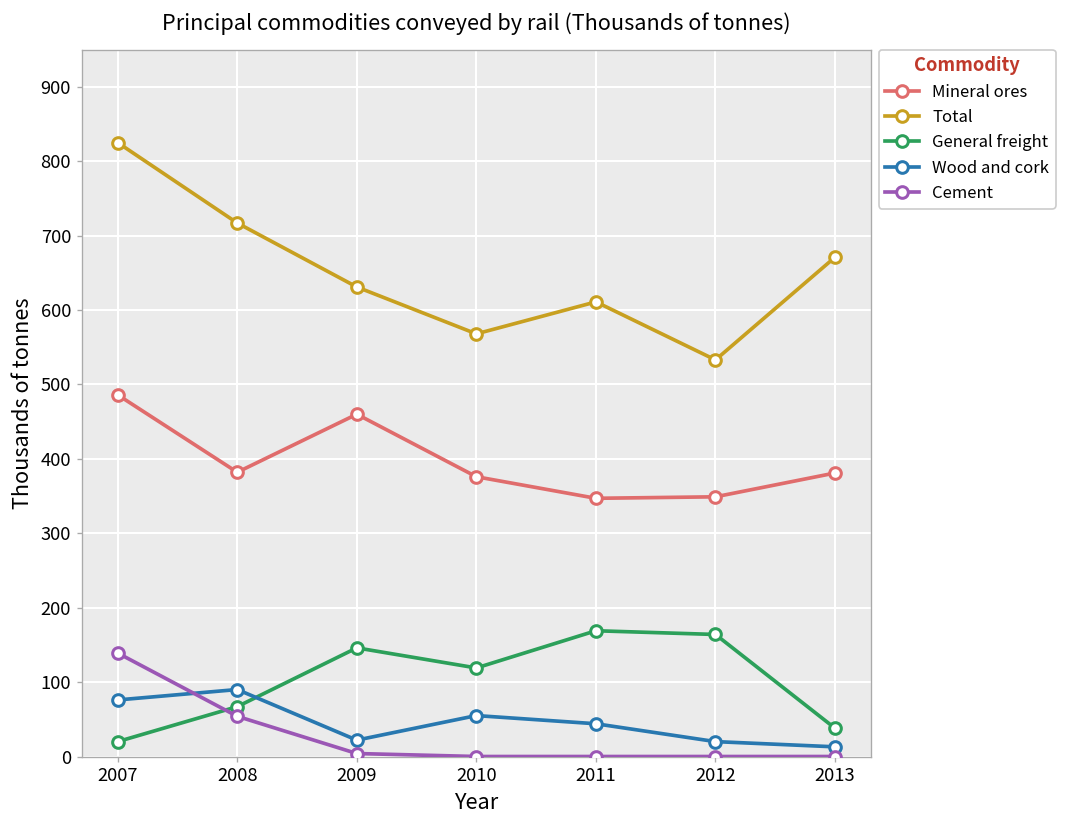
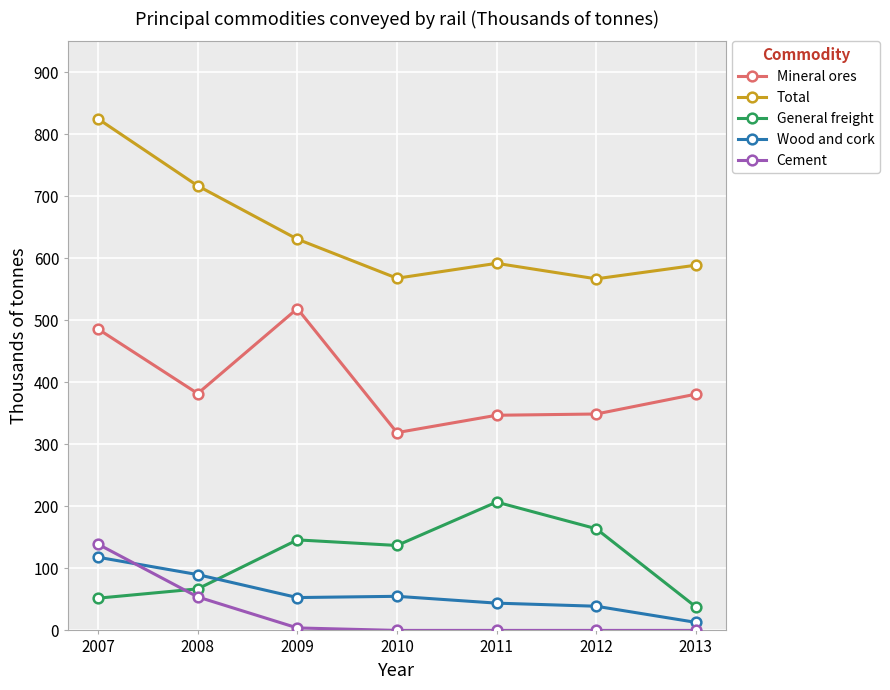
  {
    "Mineral ores": {
      "2007": 490,
      "2008": 380,
-     "2009": 460,
-     "2010": 380,
+     "2009": 520,
+     "2010": 320,
      "2011": 350,
      "2012": 350,
      "2013": 380
    },
    "Total": {
      "2007": 830,
      "2008": 720,
      "2009": 630,
      "2010": 570,
-     "2011": 610,
-     "2012": 530,
-     "2013": 670
+     "2011": 590,
+     "2012": 570,
+     "2013": 590
    },
    "General freight": {
-     "2007": 20,
+     "2007": 50,
      "2008": 70,
      "2009": 150,
-     "2010": 120,
-     "2011": 170,
+     "2010": 140,
+     "2011": 210,
      "2012": 160,
      "2013": 40
    },
    "Wood and cork": {
-     "2007": 80,
+     "2007": 120,
      "2008": 90,
-     "2009": 20,
+     "2009": 50,
      "2010": 60,
      "2011": 40,
-     "2012": 20,
+     "2012": 40,
      "2013": 10
    },
    "Cement": {
      "2007": 140,
      "2008": 50,
      "2009": 0,
      "2010": 0,
      "2011": 0,
      "2012": 0,
      "2013": 0
    }
  }
